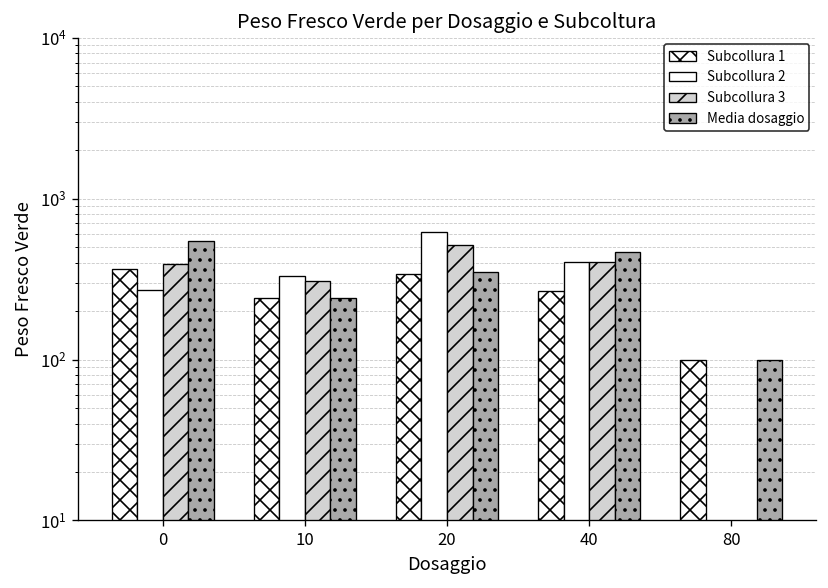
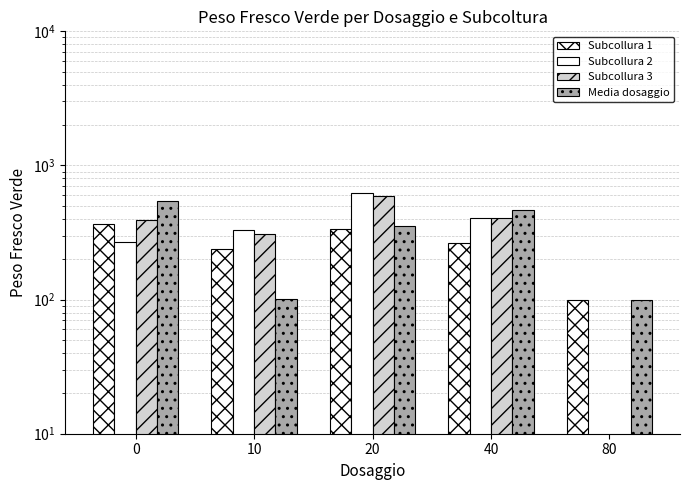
  {
    "Subcollura 3": {
      "0": 390,
      "10": 310,
-     "20": 510,
+     "20": 600,
      "40": 400
    },
    "Media dosaggio": {
      "0": 540,
-     "10": 240,
+     "10": 100,
      "20": 350,
      "40": 470,
      "80": 100
    }
  }
